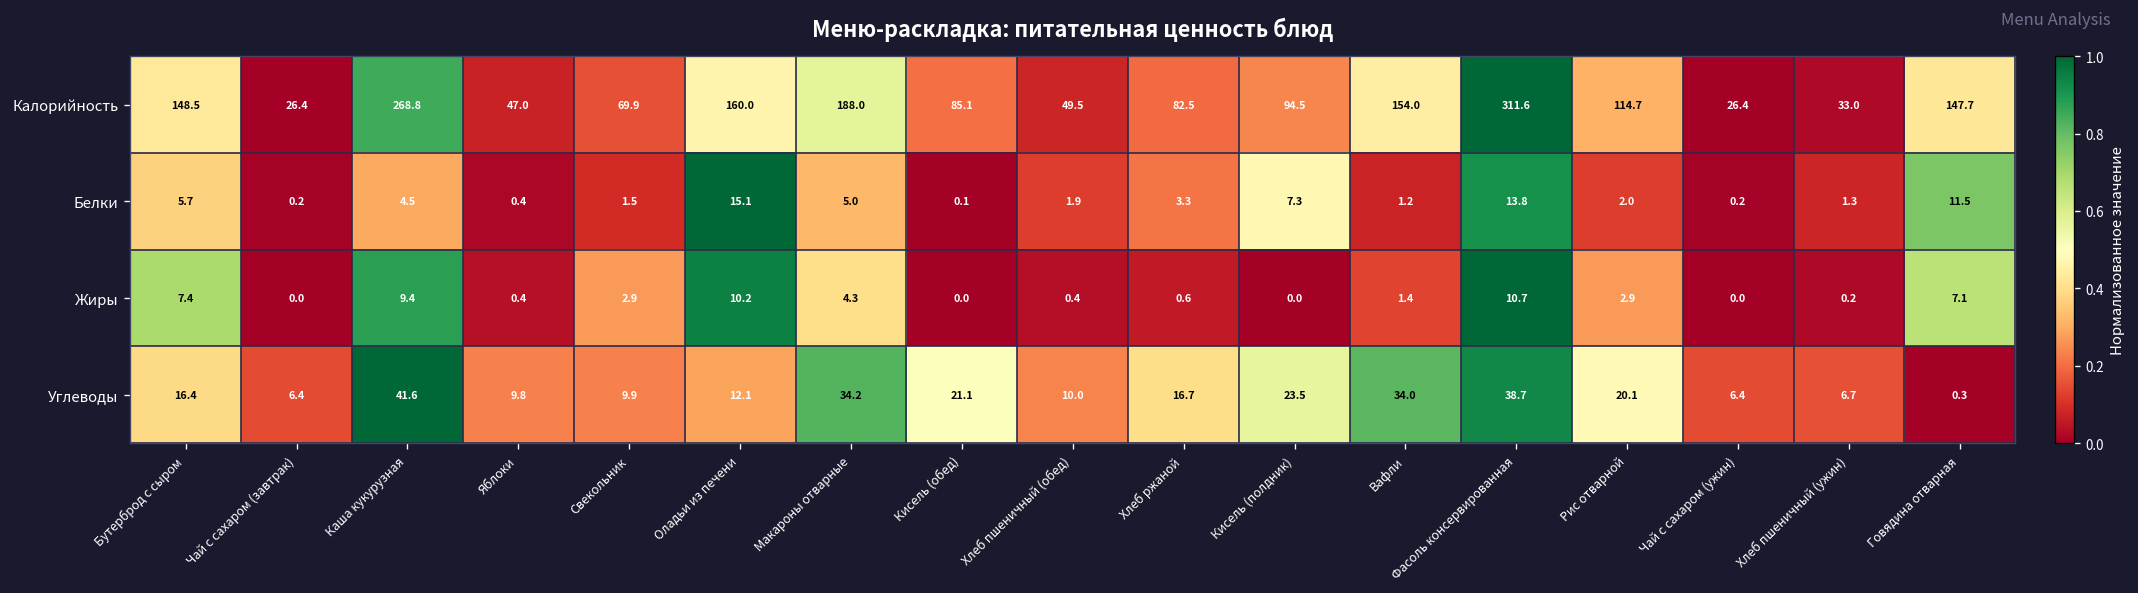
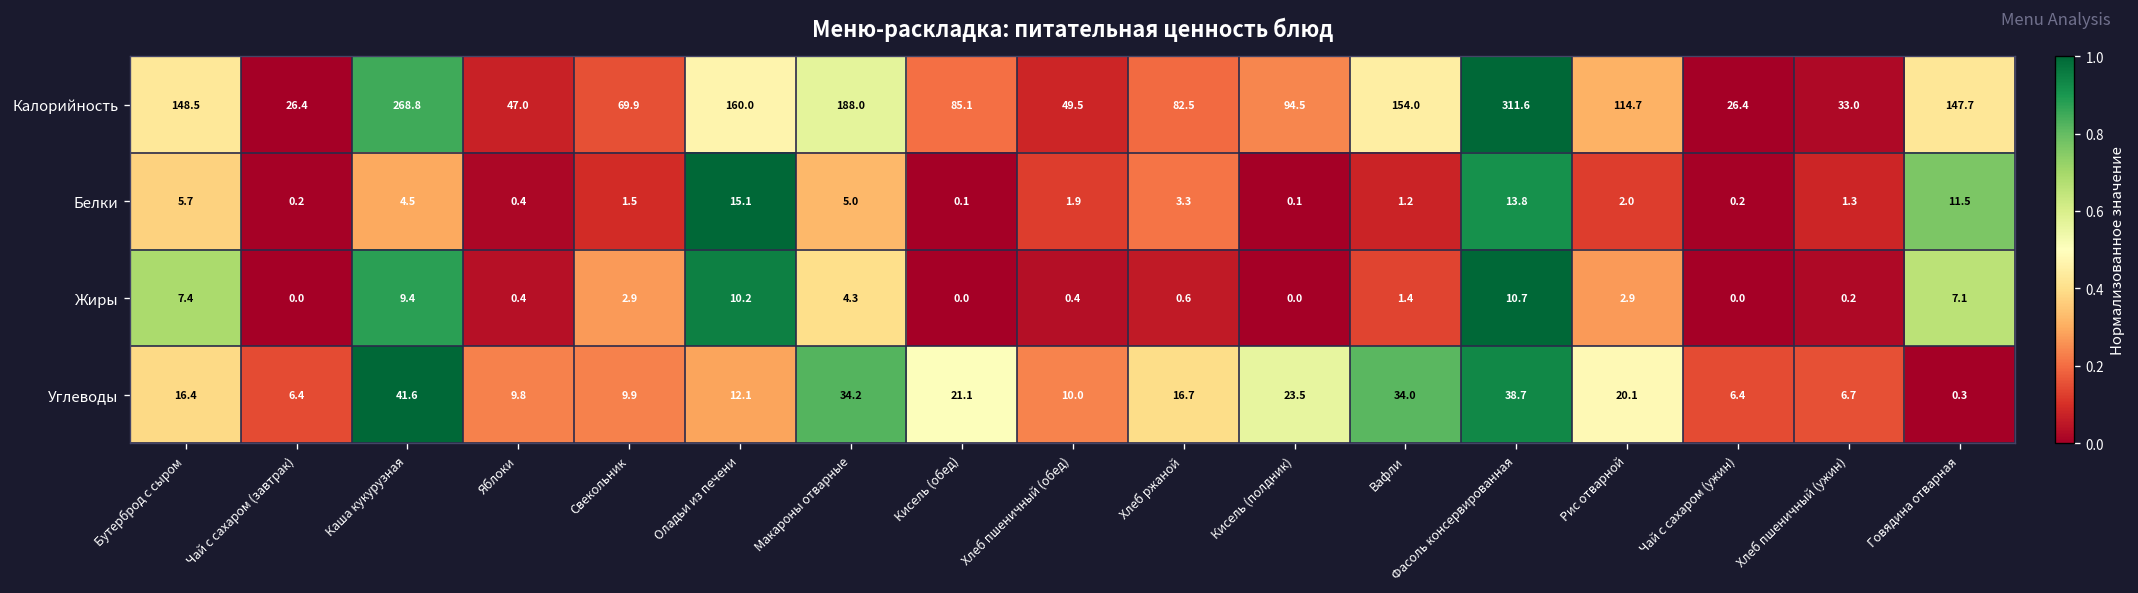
  {
    "Калорийность": {
      "Бутерброд с сыром": 148.5,
      "Чай с сахаром (завтрак)": 26.4,
      "Каша кукурузная": 268.8,
      "Яблоки": 47.0,
      "Свекольник": 69.9,
      "Оладьи из печени": 160.0,
      "Макароны отварные": 188.0,
      "Кисель (обед)": 85.1,
      "Хлеб пшеничный (обед)": 49.5,
      "Хлеб ржаной": 82.5,
      "Кисель (полдник)": 94.5,
      "Вафли": 154.0,
      "Фасоль консервированная": 311.6,
      "Рис отварной": 114.7,
      "Чай с сахаром (ужин)": 26.4,
      "Хлеб пшеничный (ужин)": 33.0,
      "Говядина отварная": 147.7
    },
    "Белки": {
      "Бутерброд с сыром": 5.7,
      "Чай с сахаром (завтрак)": 0.2,
      "Каша кукурузная": 4.5,
      "Яблоки": 0.4,
      "Свекольник": 1.5,
      "Оладьи из печени": 15.1,
      "Макароны отварные": 5.0,
      "Кисель (обед)": 0.1,
      "Хлеб пшеничный (обед)": 1.9,
      "Хлеб ржаной": 3.3,
-     "Кисель (полдник)": 7.3,
+     "Кисель (полдник)": 0.1,
      "Вафли": 1.2,
      "Фасоль консервированная": 13.8,
      "Рис отварной": 2.0,
      "Чай с сахаром (ужин)": 0.2,
      "Хлеб пшеничный (ужин)": 1.3,
      "Говядина отварная": 11.5
    },
    "Жиры": {
      "Бутерброд с сыром": 7.4,
      "Чай с сахаром (завтрак)": 0.0,
      "Каша кукурузная": 9.4,
      "Яблоки": 0.4,
      "Свекольник": 2.9,
      "Оладьи из печени": 10.2,
      "Макароны отварные": 4.3,
      "Кисель (обед)": 0.0,
      "Хлеб пшеничный (обед)": 0.4,
      "Хлеб ржаной": 0.6,
      "Кисель (полдник)": 0.0,
      "Вафли": 1.4,
      "Фасоль консервированная": 10.7,
      "Рис отварной": 2.9,
      "Чай с сахаром (ужин)": 0.0,
      "Хлеб пшеничный (ужин)": 0.2,
      "Говядина отварная": 7.1
    },
    "Углеводы": {
      "Бутерброд с сыром": 16.4,
      "Чай с сахаром (завтрак)": 6.4,
      "Каша кукурузная": 41.6,
      "Яблоки": 9.8,
      "Свекольник": 9.9,
      "Оладьи из печени": 12.1,
      "Макароны отварные": 34.2,
      "Кисель (обед)": 21.1,
      "Хлеб пшеничный (обед)": 10.0,
      "Хлеб ржаной": 16.7,
      "Кисель (полдник)": 23.5,
      "Вафли": 34.0,
      "Фасоль консервированная": 38.7,
      "Рис отварной": 20.1,
      "Чай с сахаром (ужин)": 6.4,
      "Хлеб пшеничный (ужин)": 6.7,
      "Говядина отварная": 0.3
    }
  }
